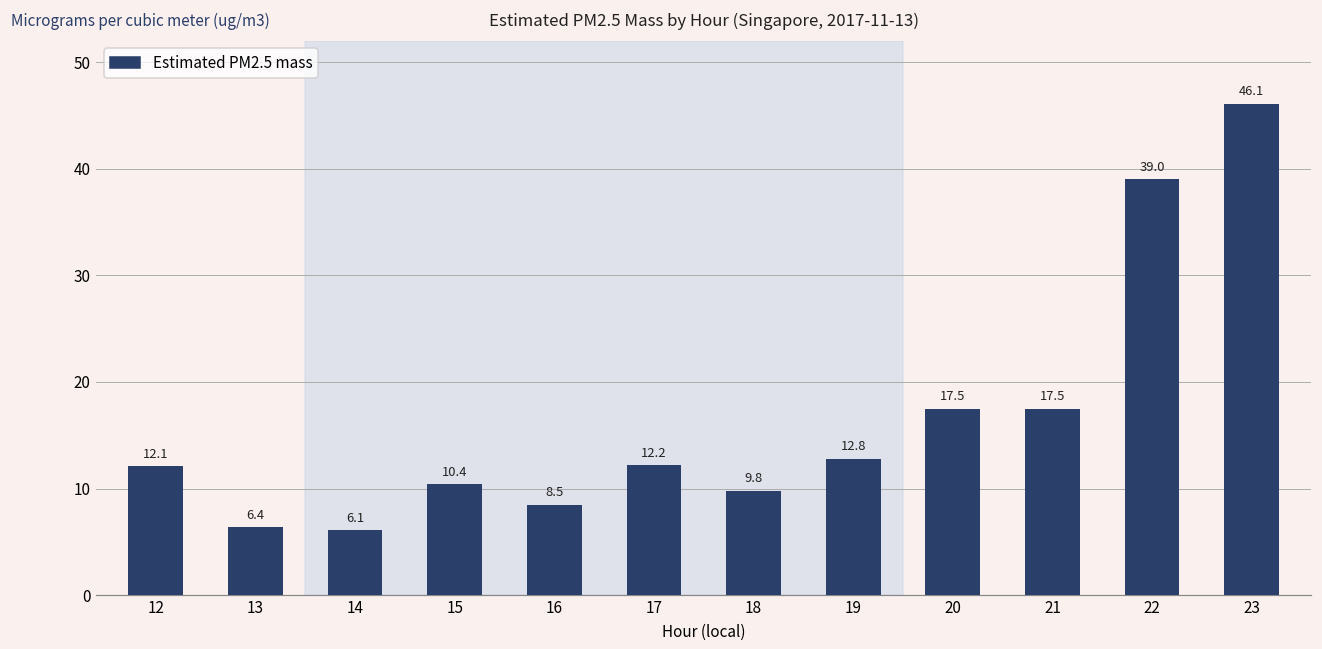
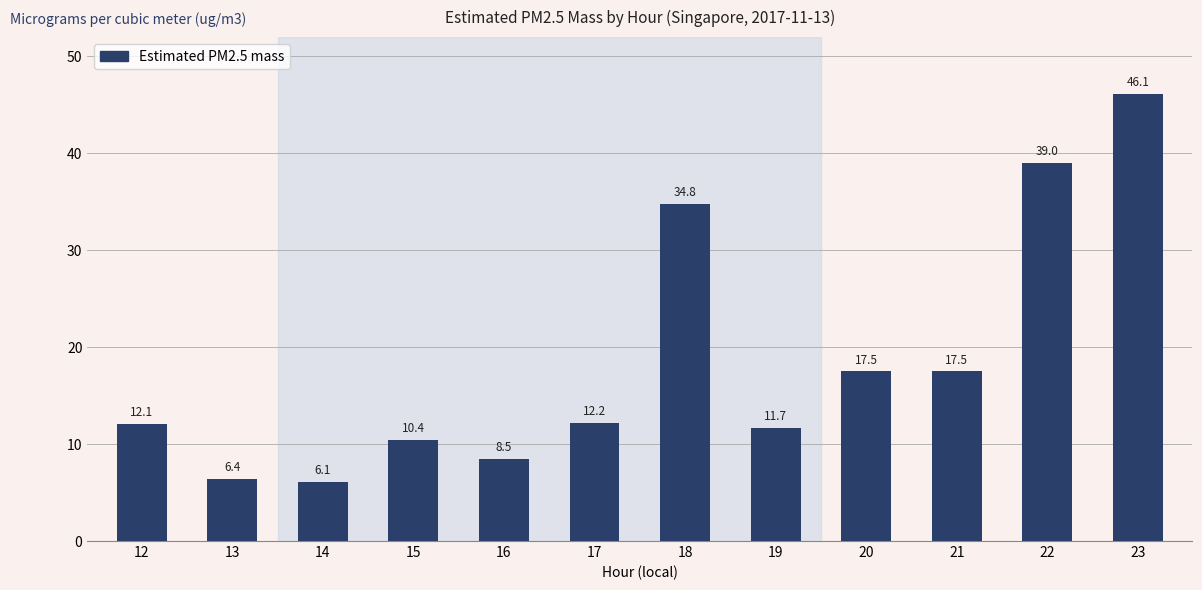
  {
    "12": 12.1,
    "13": 6.4,
    "14": 6.1,
    "15": 10.4,
    "16": 8.5,
    "17": 12.2,
-   "18": 9.8,
-   "19": 12.8,
+   "18": 34.8,
+   "19": 11.7,
    "20": 17.5,
    "21": 17.5,
    "22": 39.0,
    "23": 46.1
  }
